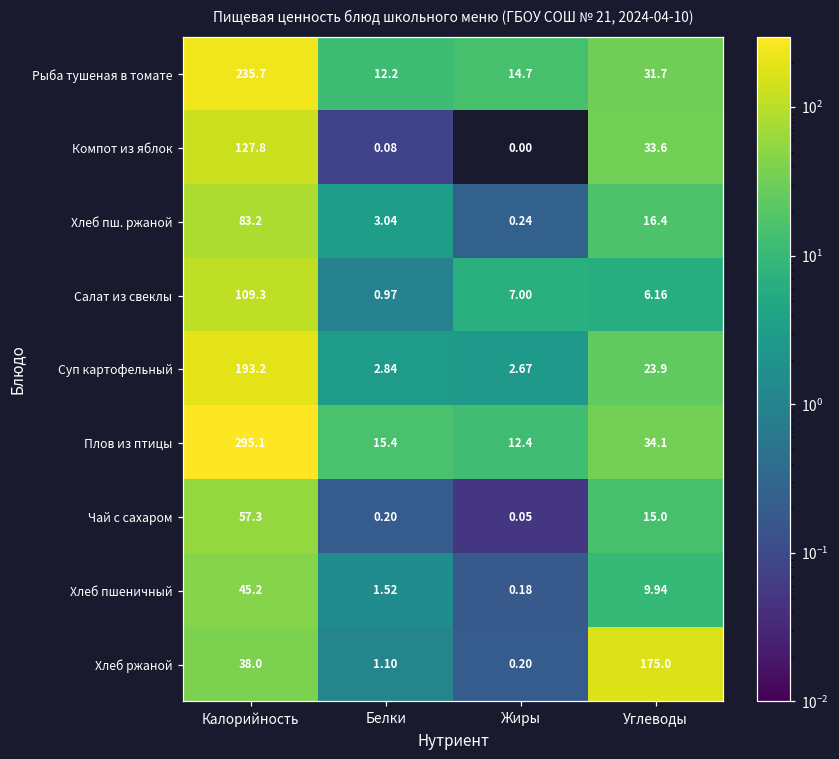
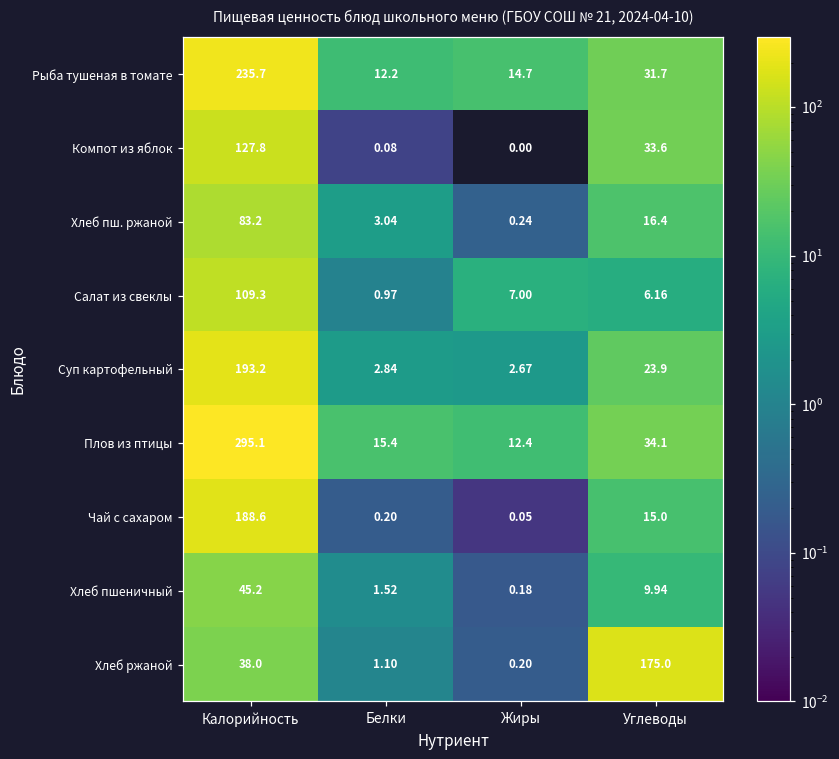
  {
    "Рыба тушеная в томате": {
      "Калорийность": 235.7,
      "Белки": 12.2,
      "Жиры": 14.7,
      "Углеводы": 31.7
    },
    "Компот из яблок": {
      "Калорийность": 127.8,
      "Белки": 0.08,
      "Жиры": 0.00,
      "Углеводы": 33.6
    },
    "Хлеб пш. ржаной": {
      "Калорийность": 83.2,
      "Белки": 3.04,
      "Жиры": 0.24,
      "Углеводы": 16.4
    },
    "Салат из свеклы": {
      "Калорийность": 109.3,
      "Белки": 0.97,
      "Жиры": 7.00,
      "Углеводы": 6.16
    },
    "Суп картофельный": {
      "Калорийность": 193.2,
      "Белки": 2.84,
      "Жиры": 2.67,
      "Углеводы": 23.9
    },
    "Плов из птицы": {
      "Калорийность": 295.1,
      "Белки": 15.4,
      "Жиры": 12.4,
      "Углеводы": 34.1
    },
    "Чай с сахаром": {
-     "Калорийность": 57.3,
+     "Калорийность": 188.6,
      "Белки": 0.20,
      "Жиры": 0.05,
      "Углеводы": 15.0
    },
    "Хлеб пшеничный": {
      "Калорийность": 45.2,
      "Белки": 1.52,
      "Жиры": 0.18,
      "Углеводы": 9.94
    },
    "Хлеб ржаной": {
      "Калорийность": 38.0,
      "Белки": 1.10,
      "Жиры": 0.20,
      "Углеводы": 175.0
    }
  }
